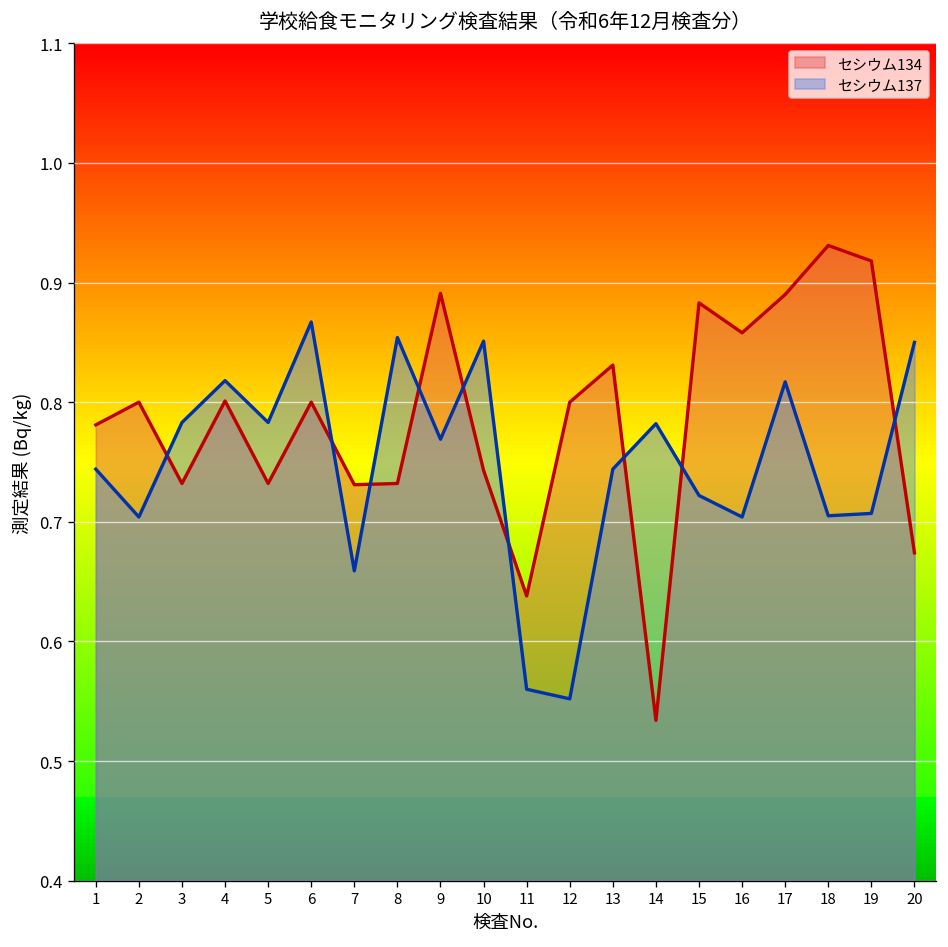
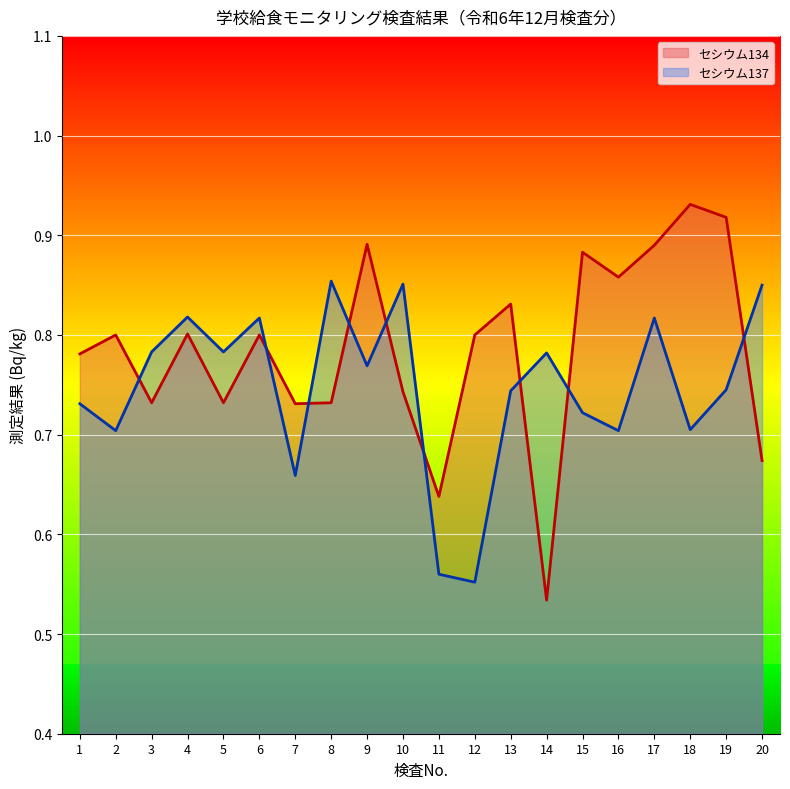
  {
    "セシウム134": {
      "1": 0.78,
      "2": 0.80,
      "3": 0.73,
      "4": 0.80,
      "5": 0.73,
      "6": 0.80,
      "7": 0.73,
      "8": 0.73,
      "9": 0.89,
      "10": 0.74,
      "11": 0.64,
      "12": 0.80,
      "13": 0.83,
      "14": 0.53,
      "15": 0.88,
      "16": 0.86,
      "17": 0.89,
      "18": 0.93,
      "19": 0.92,
      "20": 0.67
    },
    "セシウム137": {
-     "1": 0.74,
+     "1": 0.73,
      "2": 0.70,
      "3": 0.78,
      "4": 0.82,
      "5": 0.78,
-     "6": 0.87,
+     "6": 0.82,
      "7": 0.66,
      "8": 0.85,
      "9": 0.77,
      "10": 0.85,
      "11": 0.56,
      "12": 0.55,
      "13": 0.74,
      "14": 0.78,
      "15": 0.72,
      "16": 0.70,
      "17": 0.82,
      "18": 0.71,
-     "19": 0.71,
+     "19": 0.75,
      "20": 0.85
    }
  }
